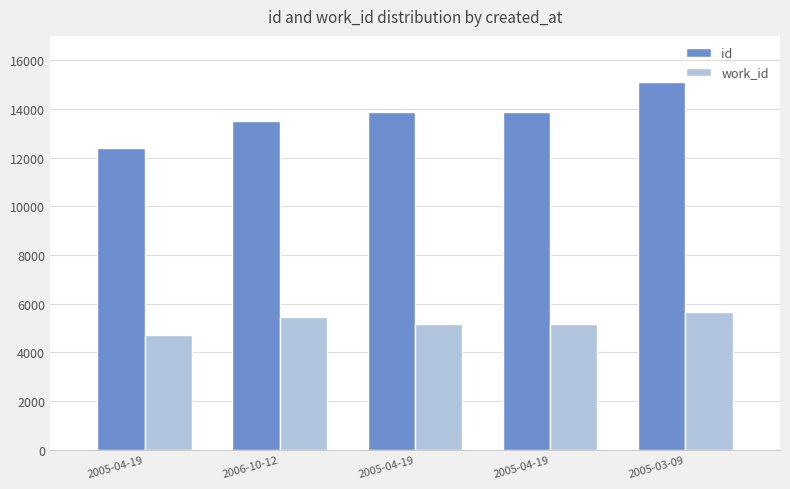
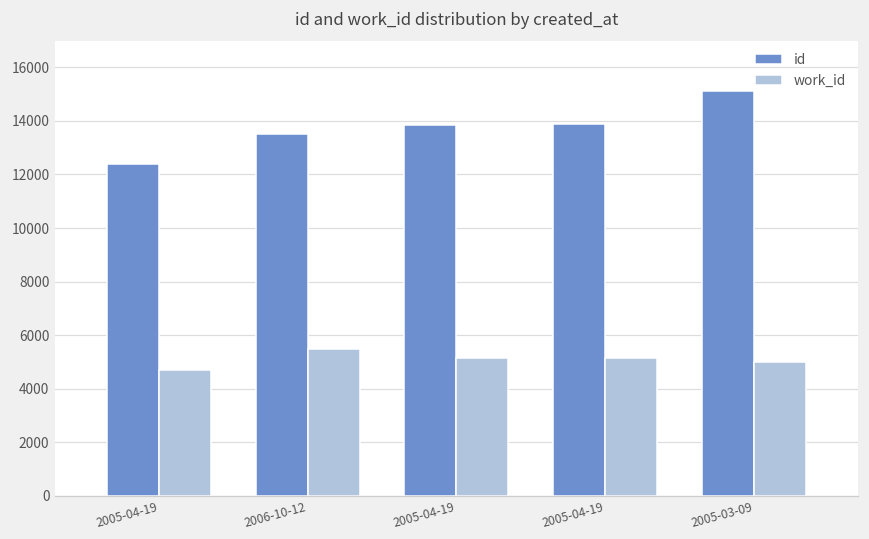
  {
    "id": {
      "2006-10-12": 13500,
      "2005-03-09": 15100
    },
    "work_id": {
      "2006-10-12": 5500,
-     "2005-03-09": 5700
+     "2005-03-09": 5000
    }
  }
